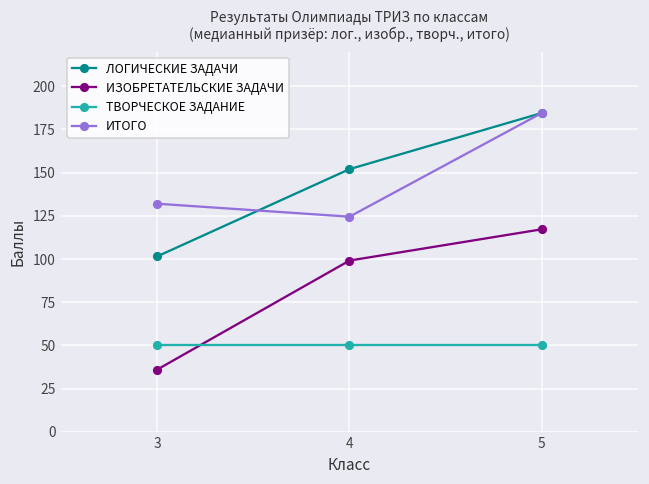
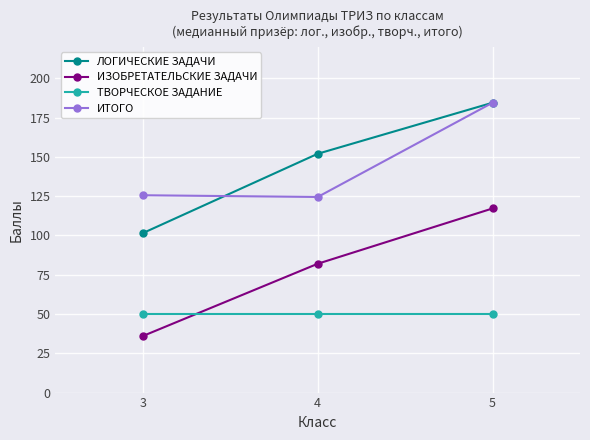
  {
    "ИЗОБРЕТАТЕЛЬСКИЕ ЗАДАЧИ": {
      "3": 36,
-     "4": 99,
+     "4": 82,
      "5": 117
    },
    "ИТОГО": {
-     "3": 132,
+     "3": 126,
      "4": 125
    }
  }
